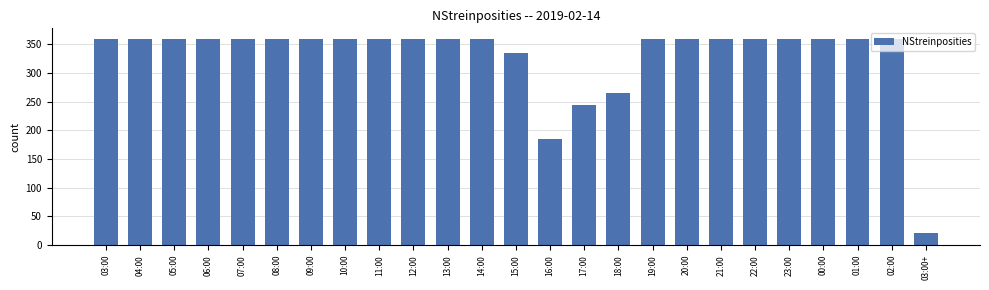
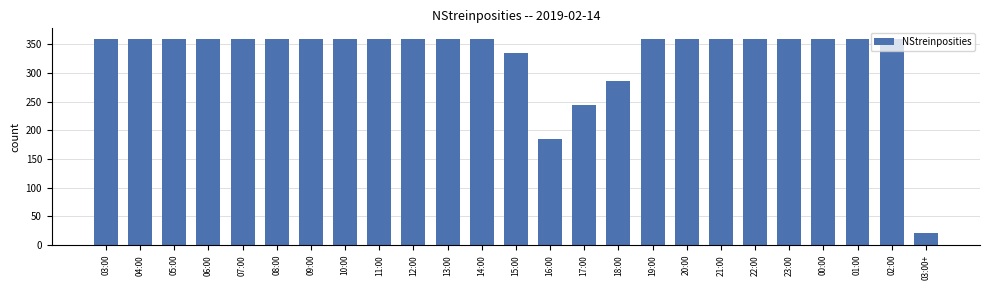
  {
    "03:00": 360,
    "04:00": 360,
    "05:00": 360,
    "06:00": 360,
    "07:00": 360,
    "08:00": 360,
    "09:00": 360,
    "10:00": 360,
    "11:00": 360,
    "12:00": 360,
    "13:00": 360,
    "14:00": 360,
    "15:00": 340,
    "16:00": 190,
    "17:00": 250,
-   "18:00": 270,
+   "18:00": 290,
    "19:00": 360,
    "20:00": 360,
    "21:00": 360,
    "22:00": 360,
    "23:00": 360,
    "00:00": 360,
    "01:00": 360,
    "03:00+": 20
  }
